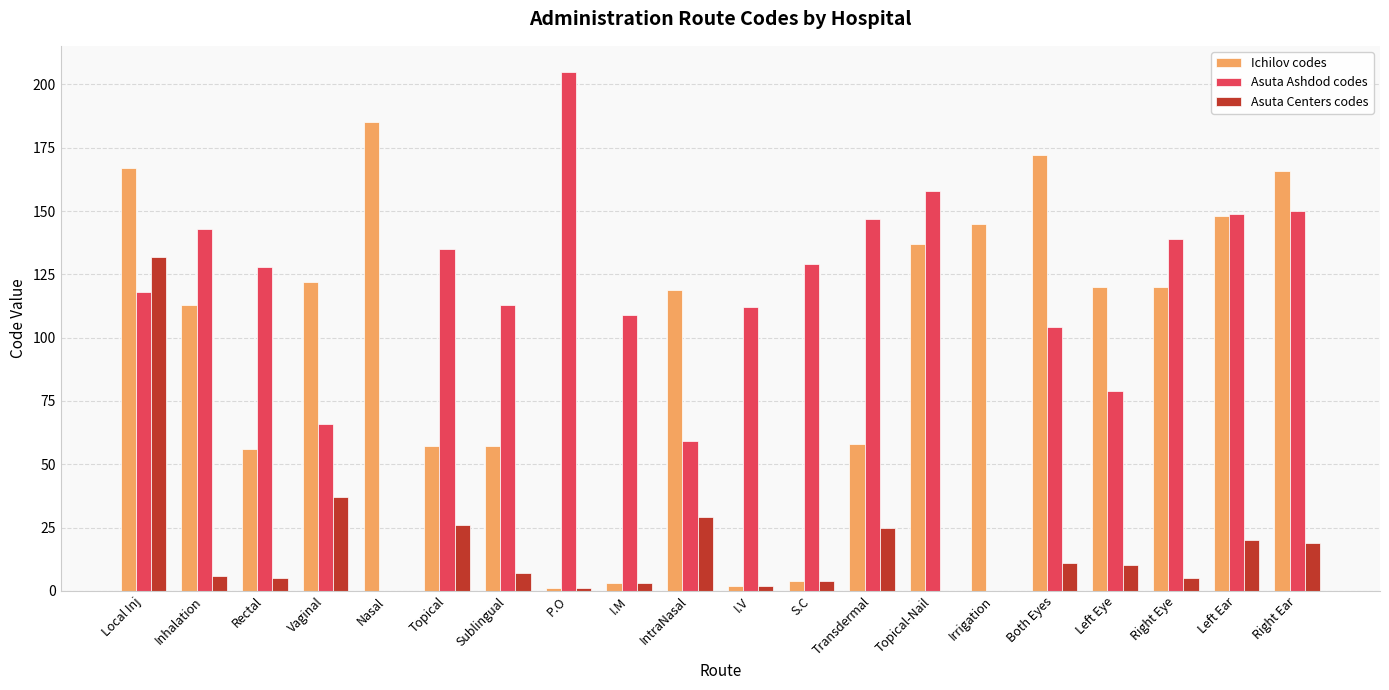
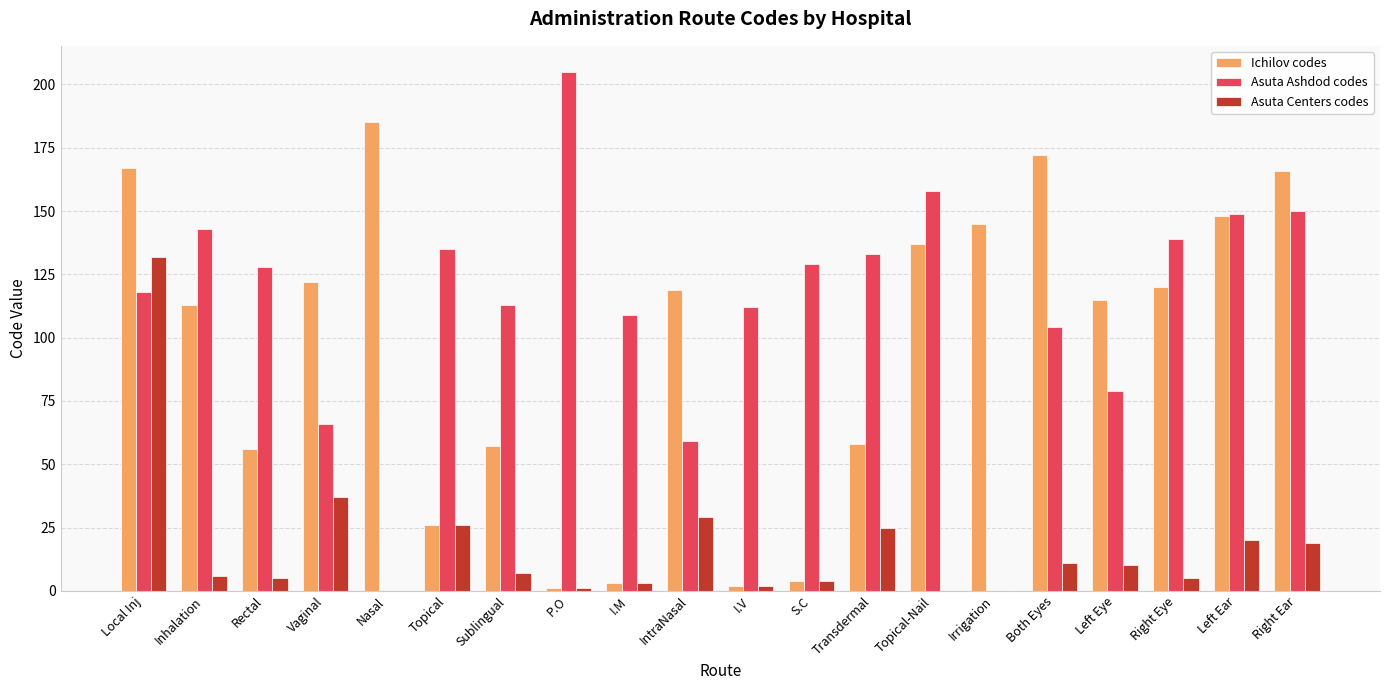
  {
    "Ichilov codes": {
      "Local Inj": 167,
      "Inhalation": 113,
      "Rectal": 56,
      "Vaginal": 122,
      "Nasal": 185,
-     "Topical": 57,
+     "Topical": 26,
      "Sublingual": 57,
      "P.O": 1,
      "I.M": 3,
      "IntraNasal": 119,
      "I.V": 2,
      "S.C": 4,
      "Transdermal": 58,
      "Topical-Nail": 137,
      "Irrigation": 145,
      "Both Eyes": 172,
-     "Left Eye": 120,
+     "Left Eye": 115,
      "Right Eye": 120,
      "Left Ear": 148,
      "Right Ear": 166
    },
    "Asuta Ashdod codes": {
      "Local Inj": 118,
      "Inhalation": 143,
      "Rectal": 128,
      "Vaginal": 66,
      "Nasal": 0,
      "Topical": 135,
      "Sublingual": 113,
      "P.O": 205,
      "I.M": 109,
      "IntraNasal": 59,
      "I.V": 112,
      "S.C": 129,
-     "Transdermal": 147,
+     "Transdermal": 133,
      "Topical-Nail": 158,
      "Irrigation": 0,
      "Both Eyes": 104,
      "Left Eye": 79,
      "Right Eye": 139,
      "Left Ear": 149,
      "Right Ear": 150
    },
    "Asuta Centers codes": {
      "Local Inj": 132,
      "Inhalation": 6,
      "Rectal": 5,
      "Vaginal": 37,
      "Nasal": 0,
      "Topical": 26,
      "Sublingual": 7,
      "P.O": 1,
      "I.M": 3,
      "IntraNasal": 29,
      "I.V": 2,
      "S.C": 4,
      "Transdermal": 25,
      "Topical-Nail": 0,
      "Irrigation": 0,
      "Both Eyes": 11,
      "Left Eye": 10,
      "Right Eye": 5,
      "Left Ear": 20,
      "Right Ear": 19
    }
  }
